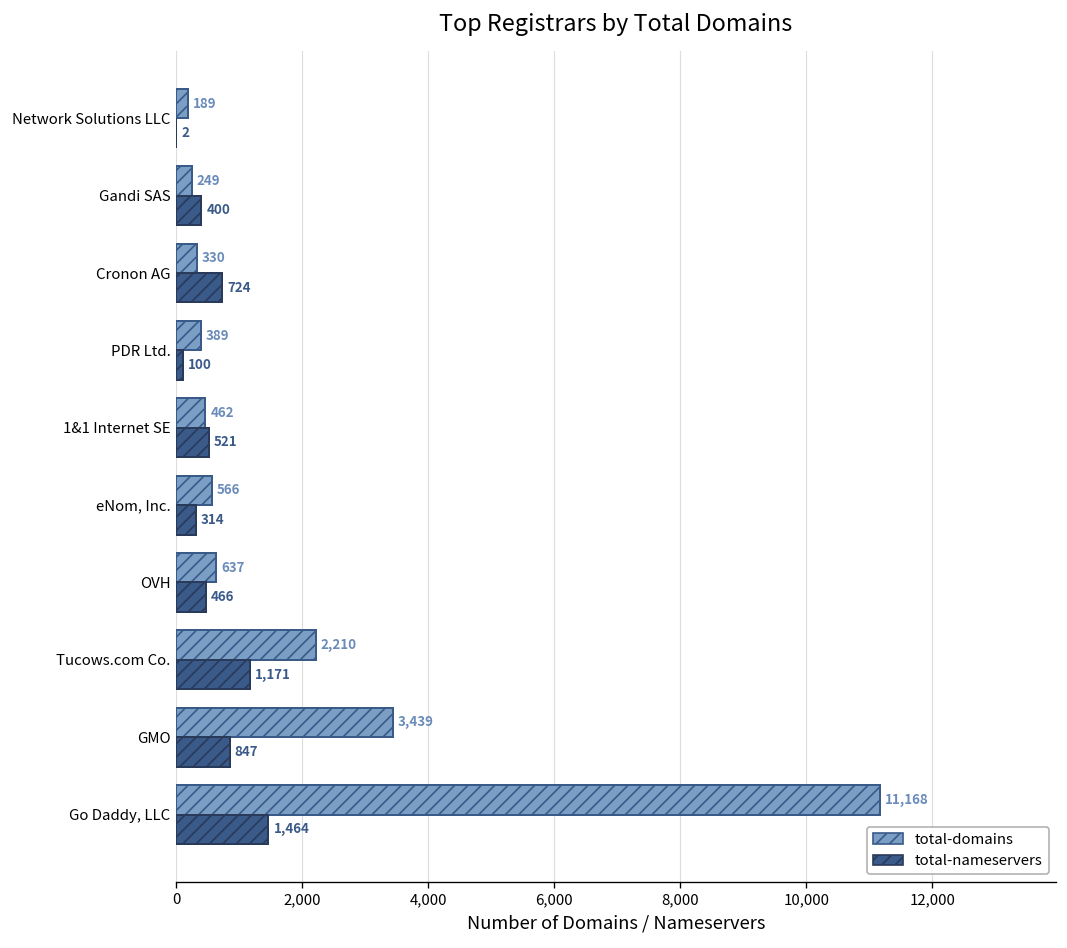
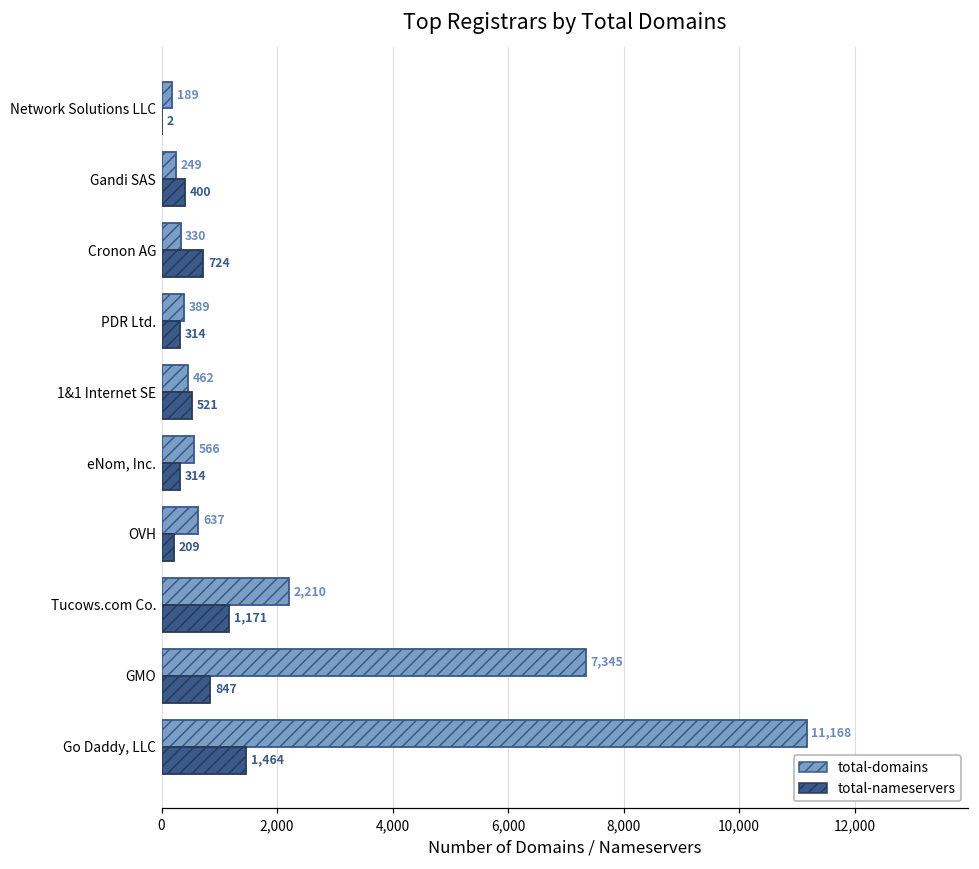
  {
    "total-domains": {
      "Network Solutions LLC": "189",
      "Gandi SAS": "249",
      "Cronon AG": "330",
      "PDR Ltd.": "389",
      "1&1 Internet SE": "462",
      "eNom, Inc.": "566",
      "OVH": "637",
      "Tucows.com Co.": "2,210",
-     "GMO": "3,439",
+     "GMO": "7,345",
      "Go Daddy, LLC": "11,168"
    },
    "total-nameservers": {
      "Network Solutions LLC": "2",
      "Gandi SAS": "400",
      "Cronon AG": "724",
-     "PDR Ltd.": "100",
+     "PDR Ltd.": "314",
      "1&1 Internet SE": "521",
      "eNom, Inc.": "314",
-     "OVH": "466",
+     "OVH": "209",
      "Tucows.com Co.": "1,171",
      "GMO": "847",
      "Go Daddy, LLC": "1,464"
    }
  }
